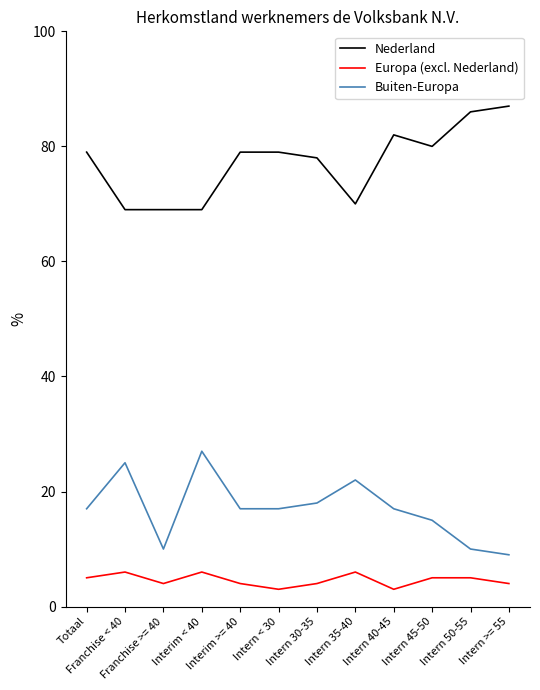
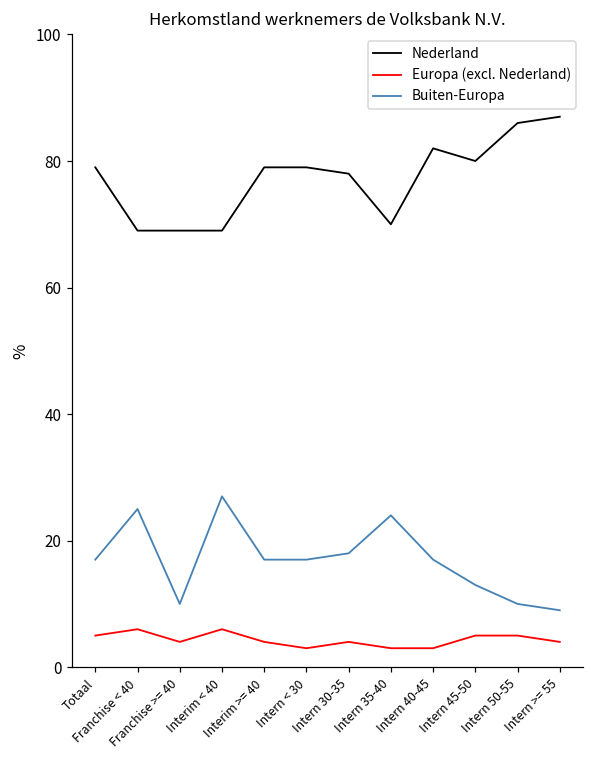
  {
    "Nederland": {
      "Totaal": 79,
      "Franchise < 40": 69,
      "Franchise >= 40": 69,
      "Interim < 40": 69,
      "Interim >= 40": 79,
      "Intern < 30": 79,
      "Intern 30-35": 78,
      "Intern 35-40": 70,
      "Intern 40-45": 82,
      "Intern 45-50": 80,
      "Intern 50-55": 86,
      "Intern >= 55": 87
    },
    "Europa (excl. Nederland)": {
      "Totaal": 5,
      "Franchise < 40": 6,
      "Franchise >= 40": 4,
      "Interim < 40": 6,
      "Interim >= 40": 4,
      "Intern < 30": 3,
      "Intern 30-35": 4,
-     "Intern 35-40": 6,
+     "Intern 35-40": 3,
      "Intern 40-45": 3,
      "Intern 45-50": 5,
      "Intern 50-55": 5,
      "Intern >= 55": 4
    },
    "Buiten-Europa": {
      "Totaal": 17,
      "Franchise < 40": 25,
      "Franchise >= 40": 10,
      "Interim < 40": 27,
      "Interim >= 40": 17,
      "Intern < 30": 17,
      "Intern 30-35": 18,
-     "Intern 35-40": 22,
+     "Intern 35-40": 24,
      "Intern 40-45": 17,
-     "Intern 45-50": 15,
+     "Intern 45-50": 13,
      "Intern 50-55": 10,
      "Intern >= 55": 9
    }
  }
